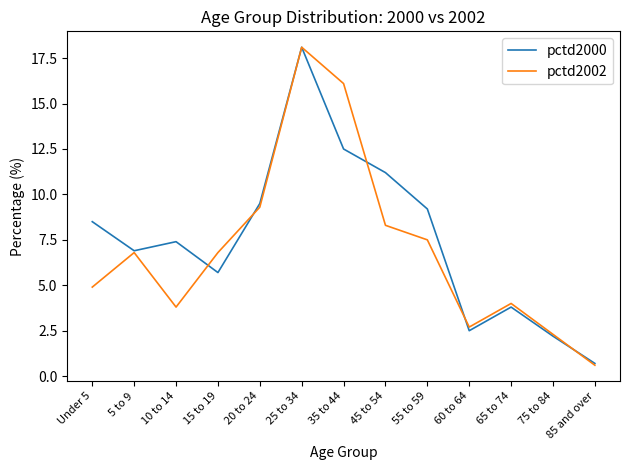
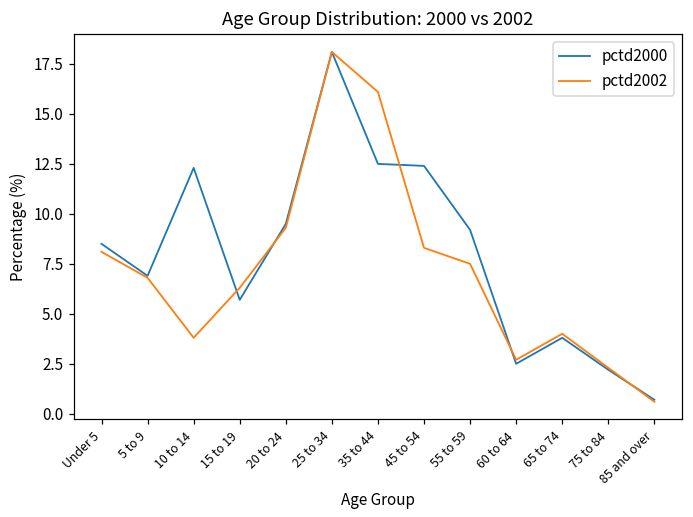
  {
    "pctd2000": {
      "Under 5": 8.5,
-     "10 to 14": 7.4,
+     "10 to 14": 12.3,
      "15 to 19": 5.7,
      "20 to 24": 9.5,
      "35 to 44": 12.5,
-     "45 to 54": 11.2,
+     "45 to 54": 12.4,
      "55 to 59": 9.2,
      "60 to 64": 2.5,
      "65 to 74": 3.8
    },
    "pctd2002": {
-     "Under 5": 4.9,
+     "Under 5": 8.1,
      "10 to 14": 3.8,
-     "15 to 19": 6.8,
+     "15 to 19": 6.3,
      "20 to 24": 9.3,
      "35 to 44": 16.1,
      "45 to 54": 8.3,
      "55 to 59": 7.5,
      "60 to 64": 2.7,
      "65 to 74": 4.0
    }
  }
